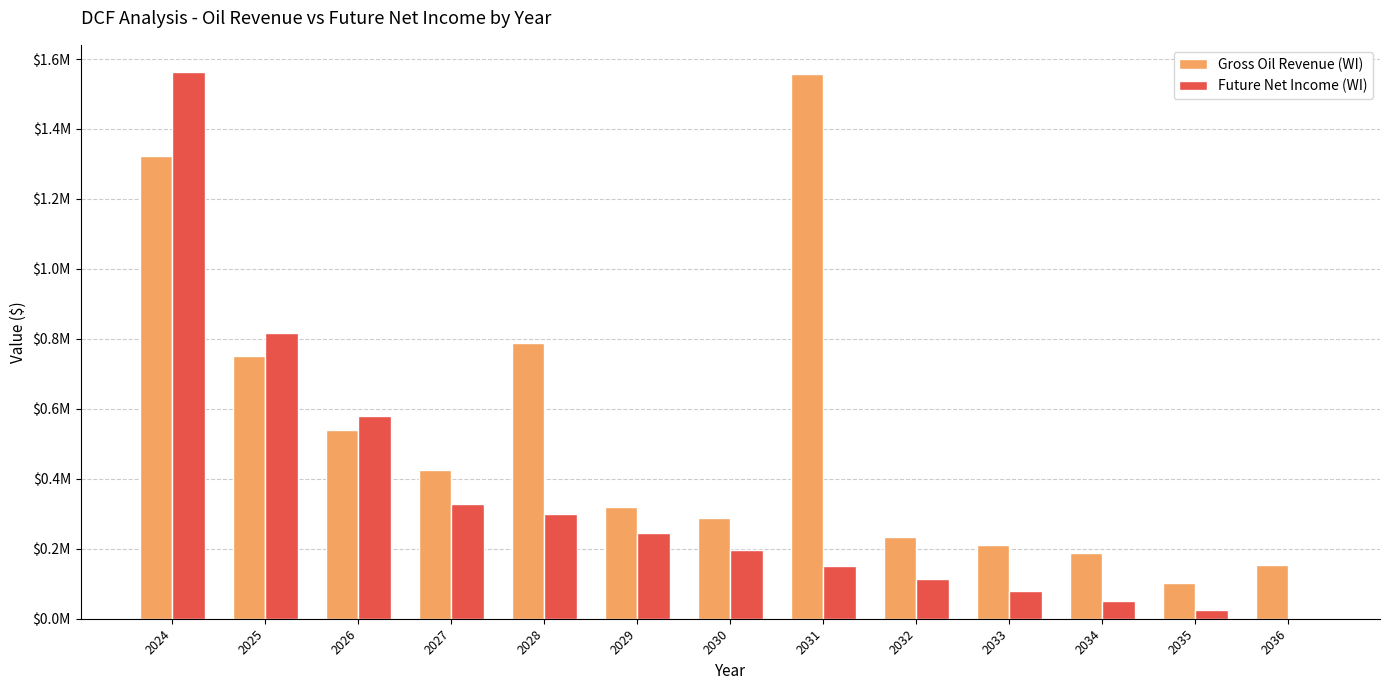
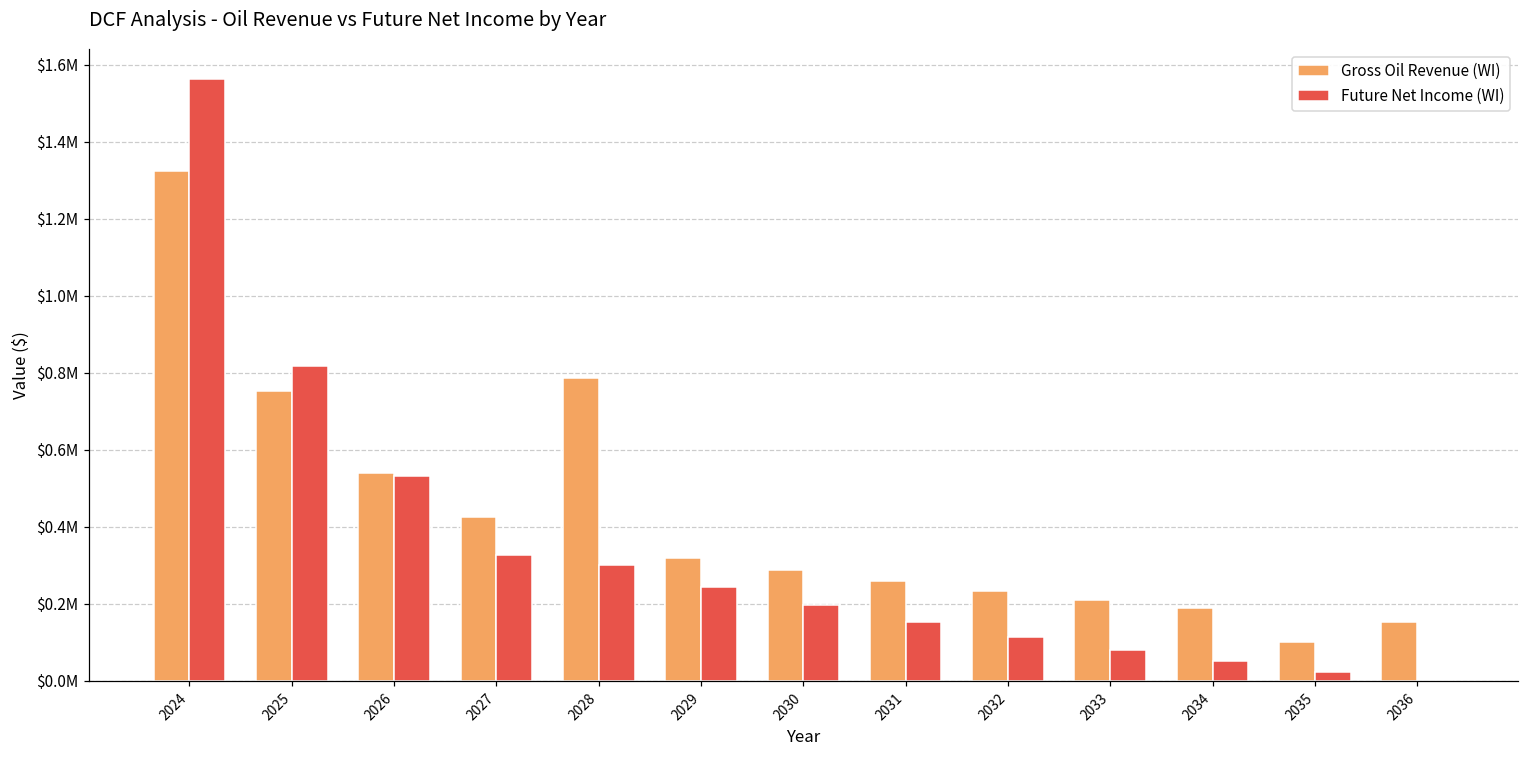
  {
    "Gross Oil Revenue (WI)": {
      "2024": "$1320000",
      "2025": "$750000",
      "2026": "$540000",
      "2027": "$430000",
      "2028": "$790000",
      "2029": "$320000",
      "2030": "$290000",
-     "2031": "$1560000",
+     "2031": "$260000",
      "2032": "$230000",
      "2033": "$210000",
      "2034": "$190000",
      "2035": "$100000",
      "2036": "$150000"
    },
    "Future Net Income (WI)": {
      "2024": "$1560000",
      "2025": "$820000",
-     "2026": "$580000",
+     "2026": "$530000",
      "2027": "$330000",
      "2028": "$300000",
      "2029": "$240000",
      "2030": "$200000",
      "2031": "$150000",
      "2032": "$110000",
      "2033": "$80000",
      "2034": "$50000",
      "2035": "$20000"
    }
  }
